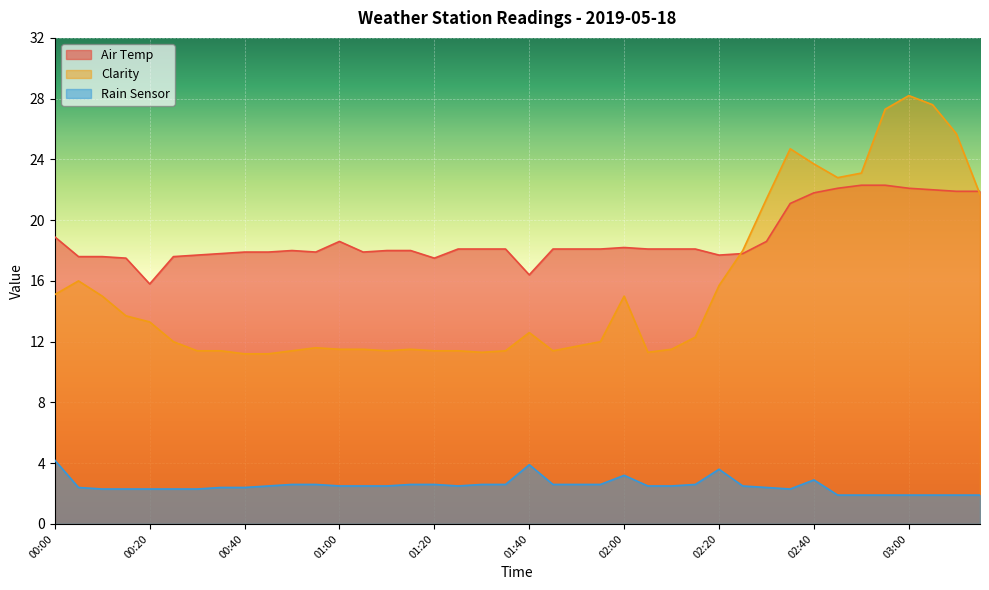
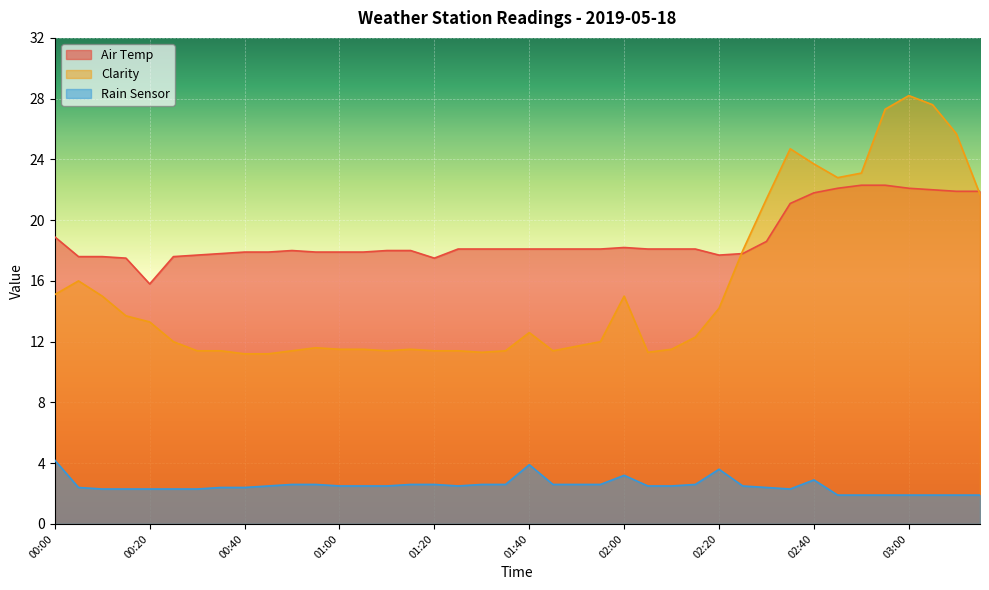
  {
    "Air Temp": {
      "00:00": 18.9,
      "00:20": 15.8,
      "00:40": 17.9,
-     "01:00": 18.6,
+     "01:00": 17.9,
      "01:20": 17.5,
-     "01:40": 16.4,
+     "01:40": 18.1,
      "02:00": 18.2,
      "02:20": 17.7,
      "02:40": 21.8,
      "03:00": 22.1
    },
    "Clarity": {
      "00:00": 15.1,
      "00:20": 13.3,
      "00:40": 11.2,
      "01:00": 11.5,
      "01:20": 11.4,
      "01:40": 12.6,
      "02:00": 15.0,
-     "02:20": 15.7,
+     "02:20": 14.2,
      "02:40": 23.7,
      "03:00": 28.2
    },
    "Rain Sensor": {
      "00:00": 4.2,
      "00:20": 2.3,
      "00:40": 2.4,
      "01:00": 2.5,
      "01:20": 2.6,
      "01:40": 3.9,
      "02:00": 3.2,
      "02:20": 3.6,
      "02:40": 2.9,
      "03:00": 1.9
    }
  }
